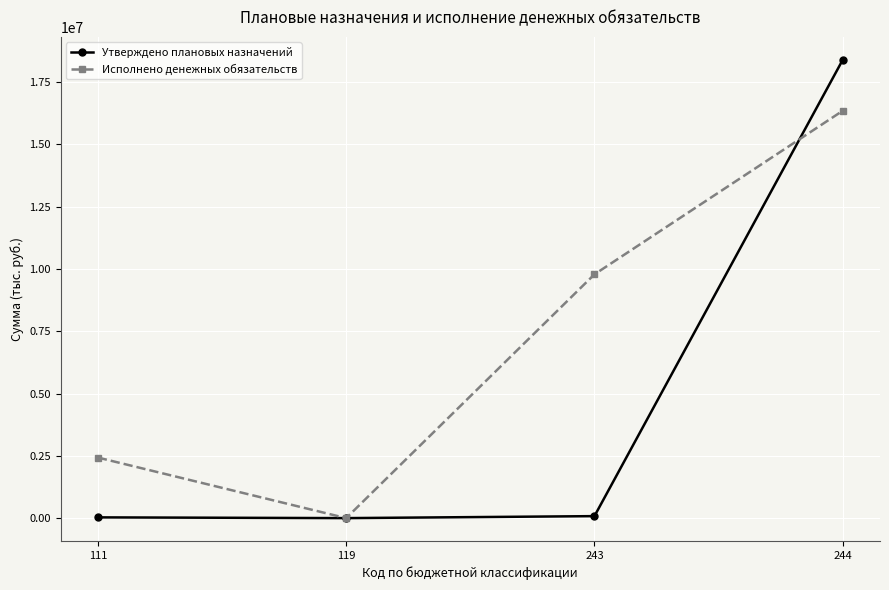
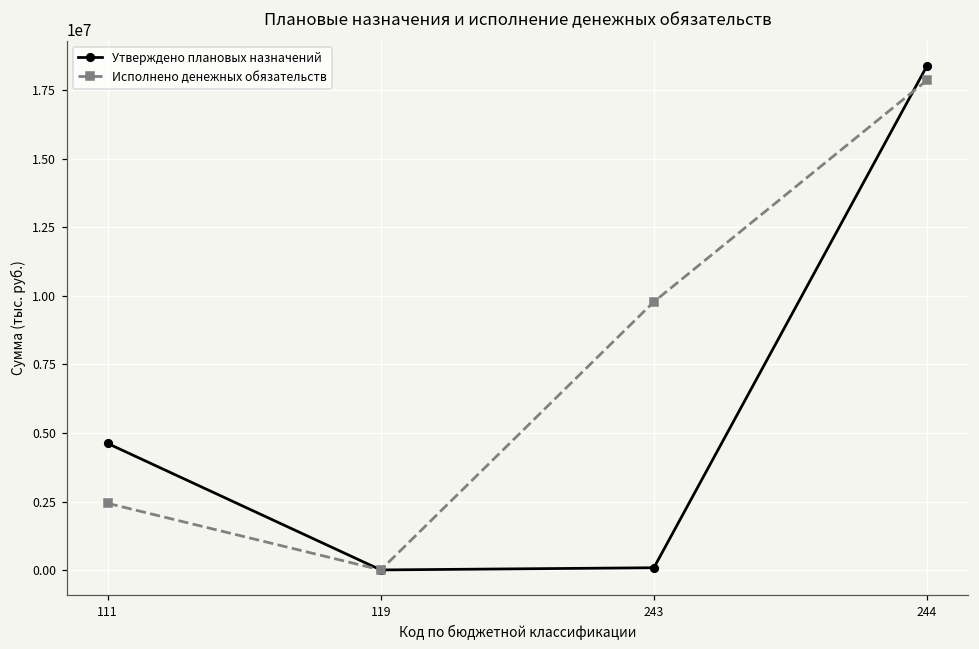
  {
    "Утверждено плановых назначений": {
-     "111": 0,
+     "111": 4600000,
      "243": 100000,
      "244": 18400000
    },
    "Исполнено денежных обязательств": {
      "111": 2400000,
      "243": 9800000,
-     "244": 16300000
+     "244": 17900000
    }
  }
